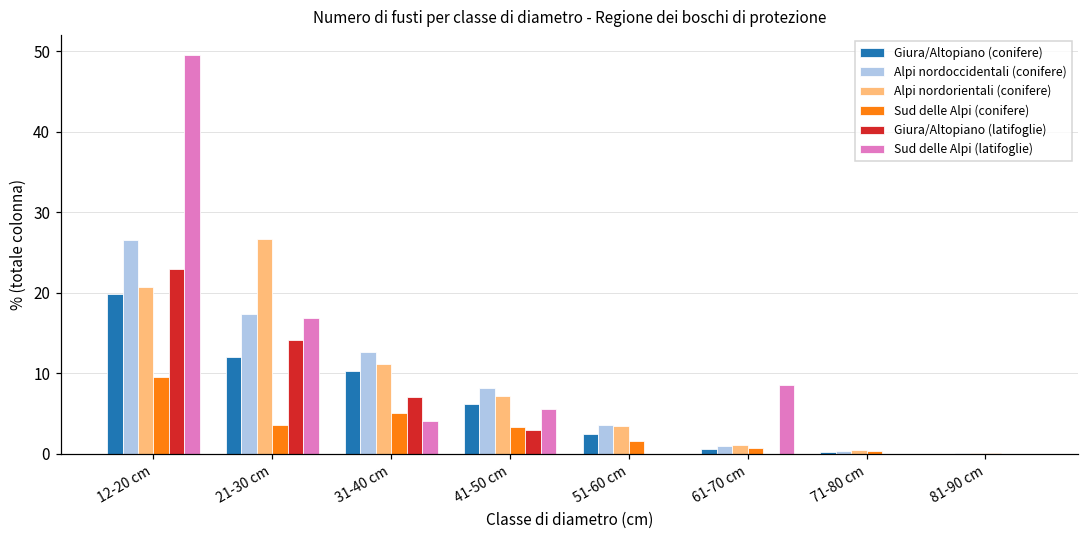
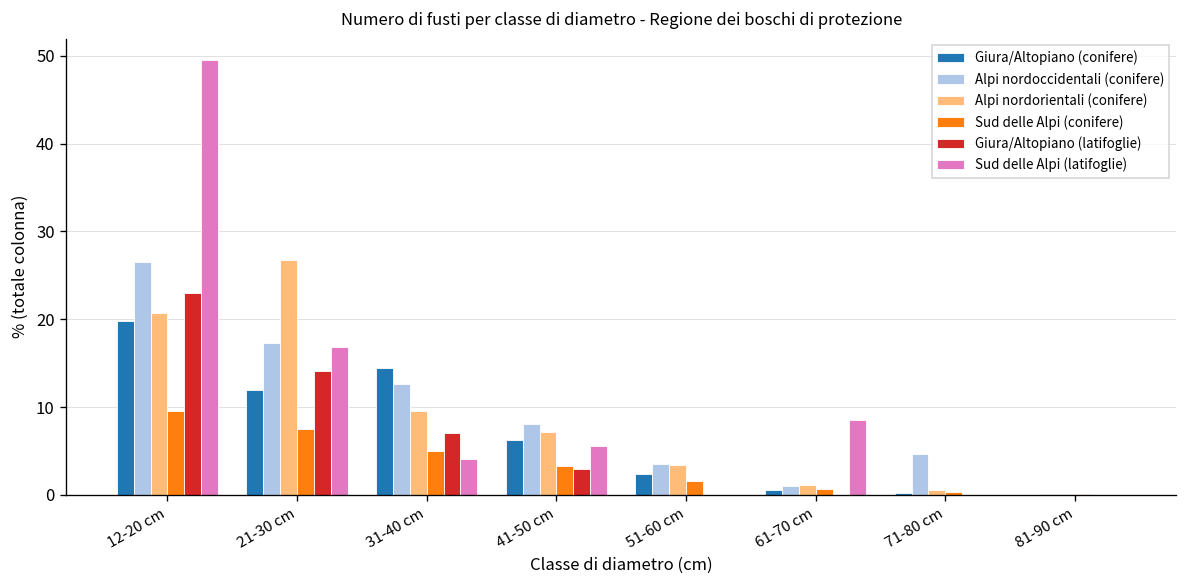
  {
    "Giura/Altopiano (conifere)": {
      "12-20 cm": 20,
      "21-30 cm": 12,
-     "31-40 cm": 10,
+     "31-40 cm": 15,
      "41-50 cm": 6,
      "51-60 cm": 2,
      "61-70 cm": 1,
      "81-90 cm": 0
    },
    "Alpi nordoccidentali (conifere)": {
      "12-20 cm": 27,
      "21-30 cm": 17,
      "31-40 cm": 13,
      "41-50 cm": 8,
      "51-60 cm": 4,
      "61-70 cm": 1,
-     "71-80 cm": 0
+     "71-80 cm": 5
    },
    "Alpi nordorientali (conifere)": {
      "12-20 cm": 21,
      "21-30 cm": 27,
-     "31-40 cm": 11,
+     "31-40 cm": 10,
      "41-50 cm": 7,
      "51-60 cm": 3,
      "61-70 cm": 1,
      "71-80 cm": 1
    },
    "Sud delle Alpi (conifere)": {
      "12-20 cm": 10,
-     "21-30 cm": 4,
+     "21-30 cm": 8,
      "31-40 cm": 5,
      "41-50 cm": 3,
      "51-60 cm": 2,
      "61-70 cm": 1
    },
    "Giura/Altopiano (latifoglie)": {
      "12-20 cm": 23,
      "21-30 cm": 14,
      "31-40 cm": 7,
      "41-50 cm": 3,
      "51-60 cm": 0,
      "61-70 cm": 0,
      "71-80 cm": 0,
      "81-90 cm": 0
    },
    "Sud delle Alpi (latifoglie)": {
      "12-20 cm": 50,
      "21-30 cm": 17,
      "31-40 cm": 4,
      "41-50 cm": 6,
      "51-60 cm": 0,
      "61-70 cm": 9,
      "71-80 cm": 0,
      "81-90 cm": 0
    }
  }
